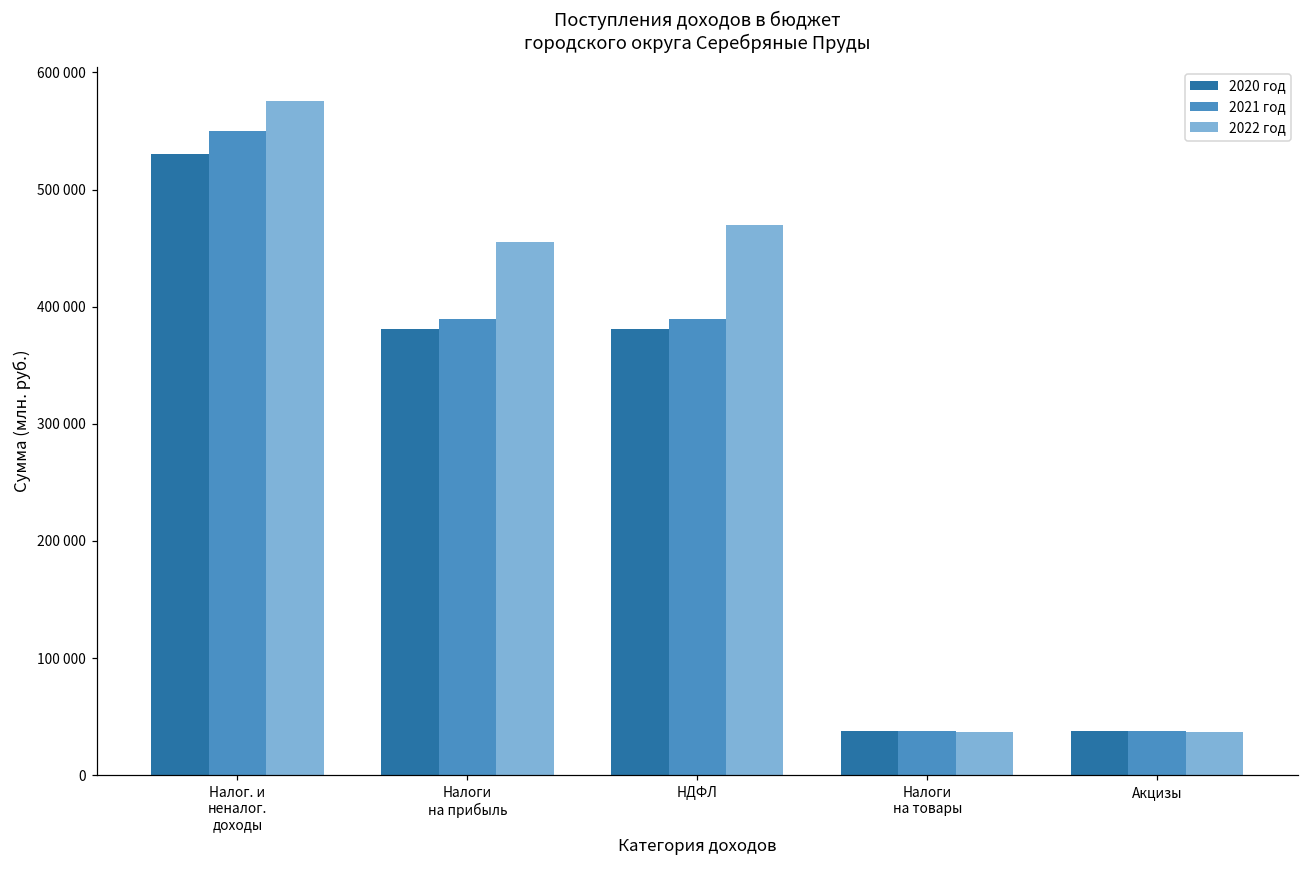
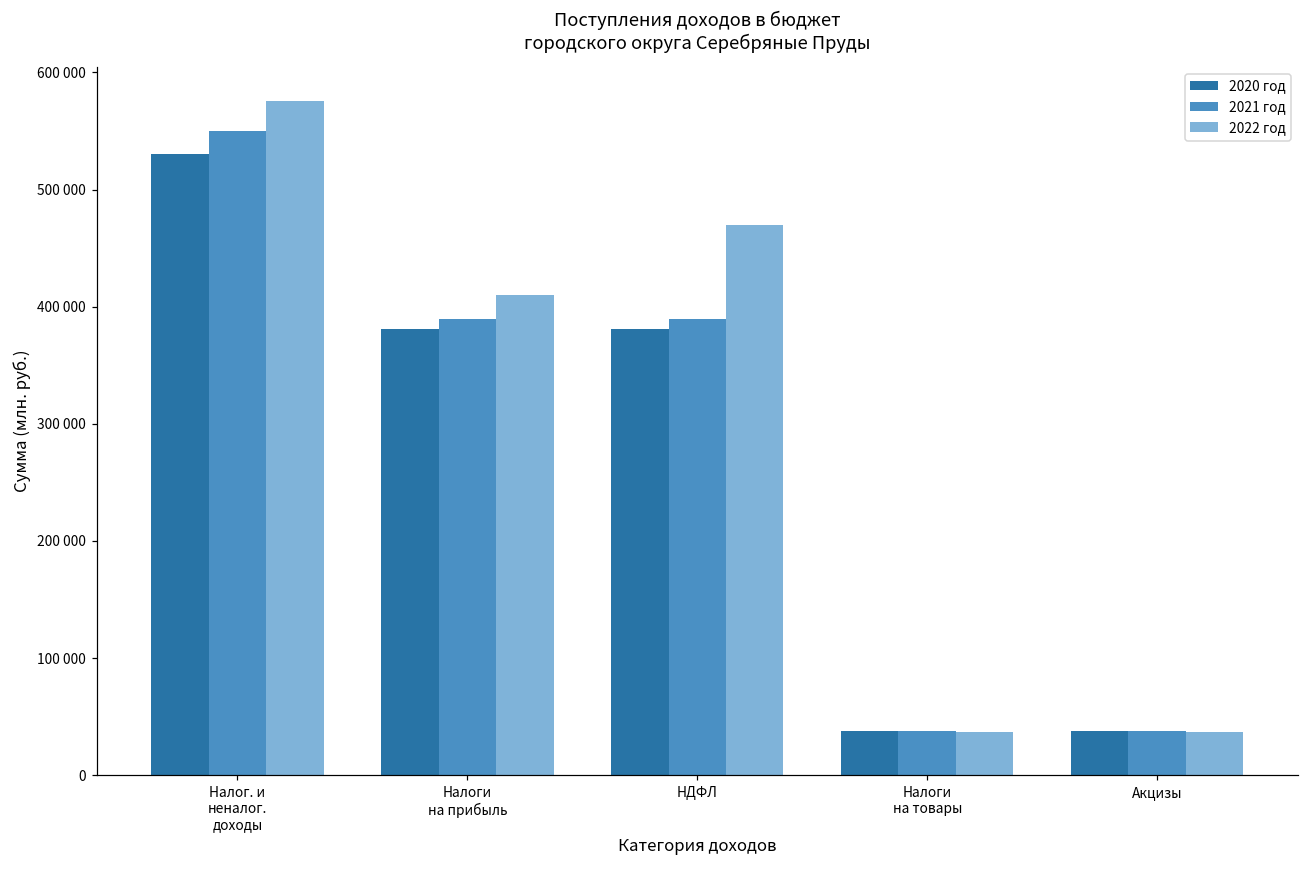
  {
    "2022 год": {
      "Налог. и неналог. доходы": 576000,
-     "Налоги на прибыль": 455000,
+     "Налоги на прибыль": 410000,
      "НДФЛ": 470000,
      "Налоги на товары": 37000,
      "Акцизы": 37000
    }
  }
